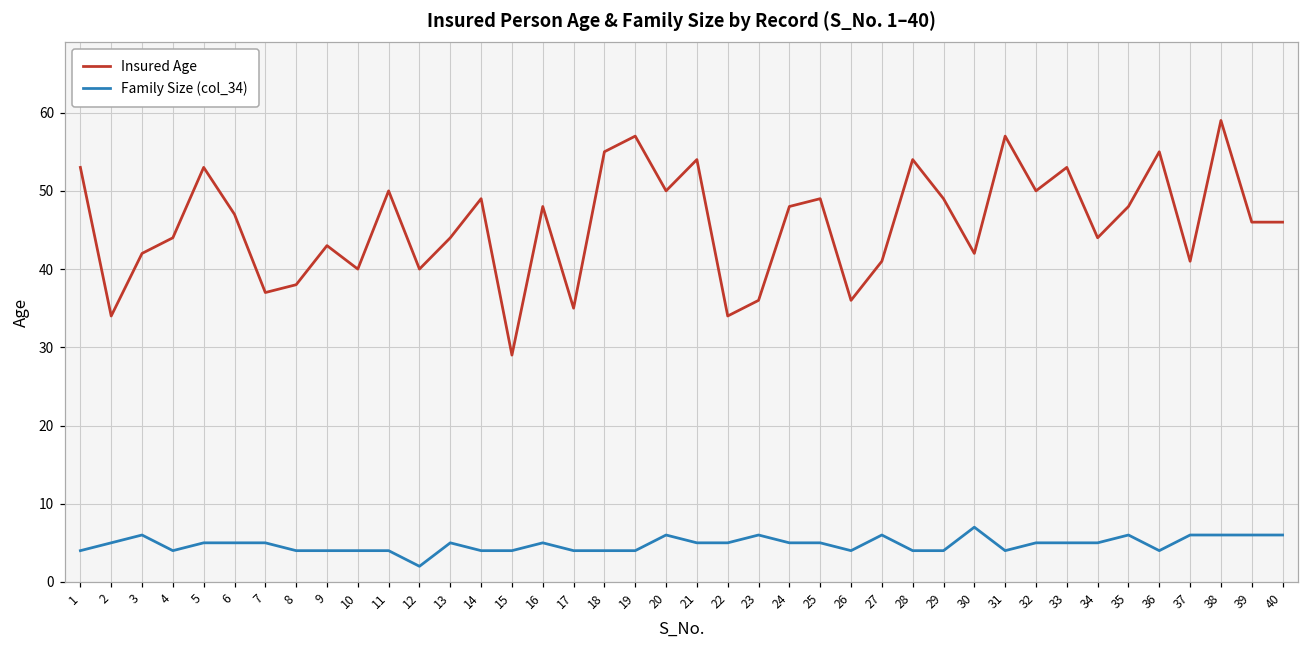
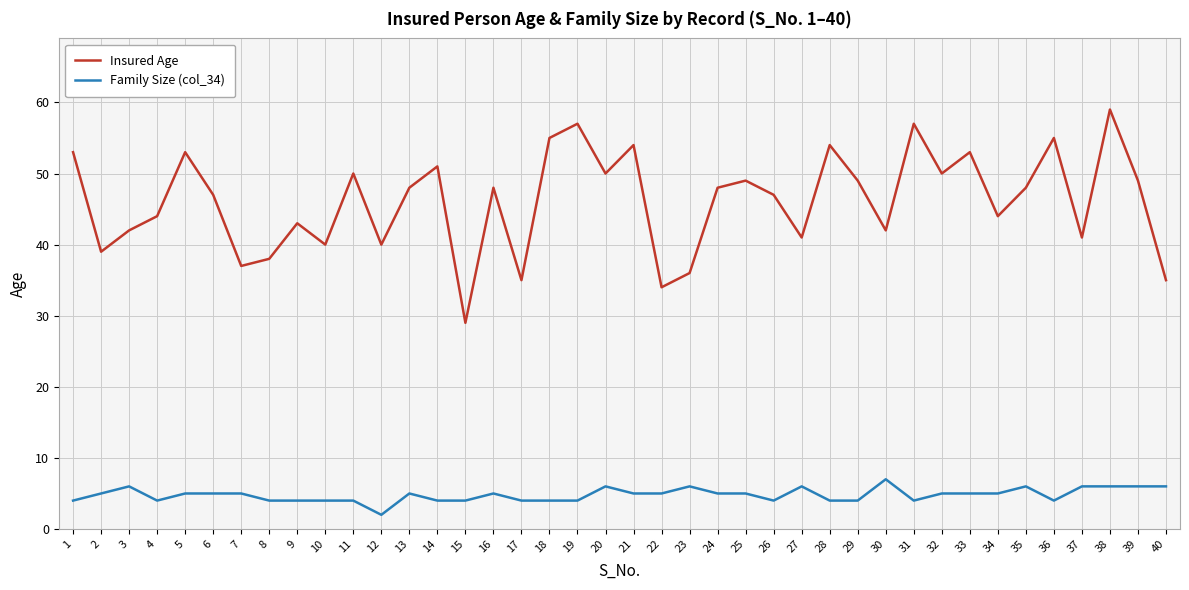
  {
    "Insured Age": {
      "1": 53,
-     "2": 34,
+     "2": 39,
      "3": 42,
      "4": 44,
      "5": 53,
      "6": 47,
      "7": 37,
      "8": 38,
      "9": 43,
      "10": 40,
      "11": 50,
      "12": 40,
-     "13": 44,
-     "14": 49,
+     "13": 48,
+     "14": 51,
      "15": 29,
      "16": 48,
      "17": 35,
      "18": 55,
      "19": 57,
      "20": 50,
      "21": 54,
      "22": 34,
      "23": 36,
      "24": 48,
      "25": 49,
-     "26": 36,
+     "26": 47,
      "27": 41,
      "28": 54,
      "29": 49,
      "30": 42,
      "31": 57,
      "32": 50,
      "33": 53,
      "34": 44,
      "35": 48,
      "36": 55,
      "37": 41,
      "38": 59,
-     "39": 46,
-     "40": 46
+     "39": 49,
+     "40": 35
    },
    "Family Size (col_34)": {
      "1": 4,
      "2": 5,
      "3": 6,
      "4": 4,
      "5": 5,
      "6": 5,
      "7": 5,
      "8": 4,
      "9": 4,
      "10": 4,
      "11": 4,
      "12": 2,
      "13": 5,
      "14": 4,
      "15": 4,
      "16": 5,
      "17": 4,
      "18": 4,
      "19": 4,
      "20": 6,
      "21": 5,
      "22": 5,
      "23": 6,
      "24": 5,
      "25": 5,
      "26": 4,
      "27": 6,
      "28": 4,
      "29": 4,
      "30": 7,
      "31": 4,
      "32": 5,
      "33": 5,
      "34": 5,
      "35": 6,
      "36": 4,
      "37": 6,
      "38": 6,
      "39": 6,
      "40": 6
    }
  }
